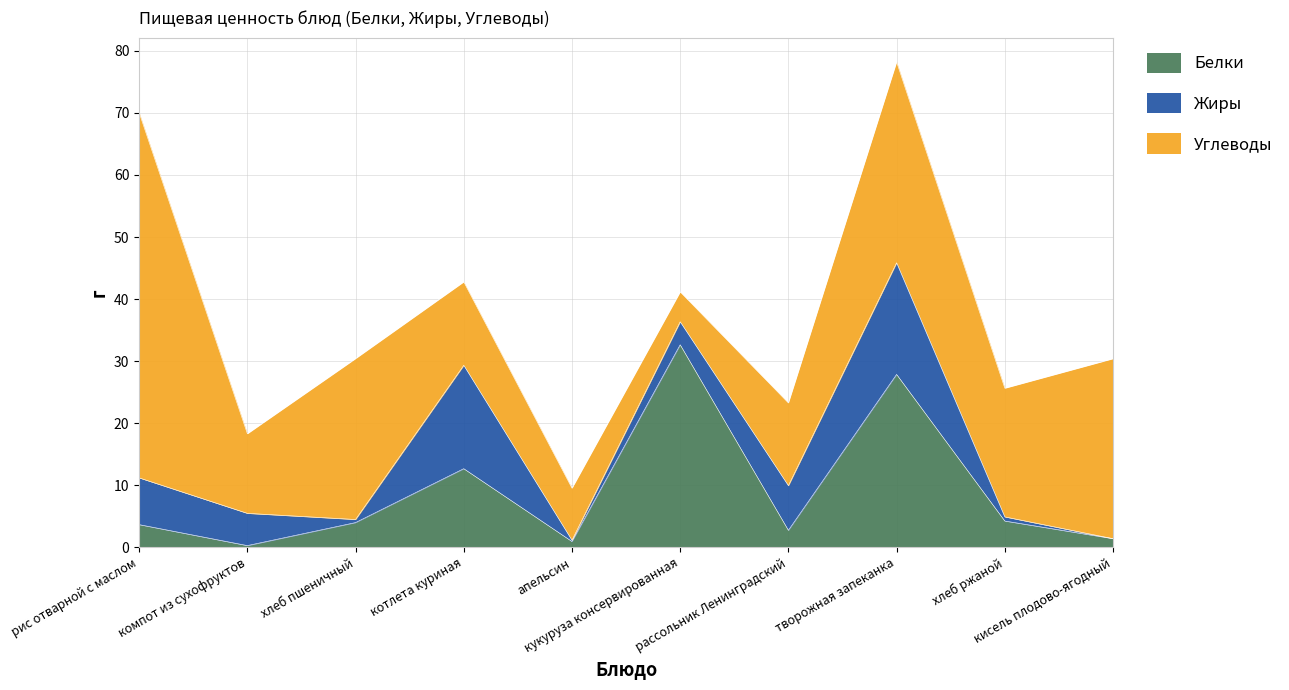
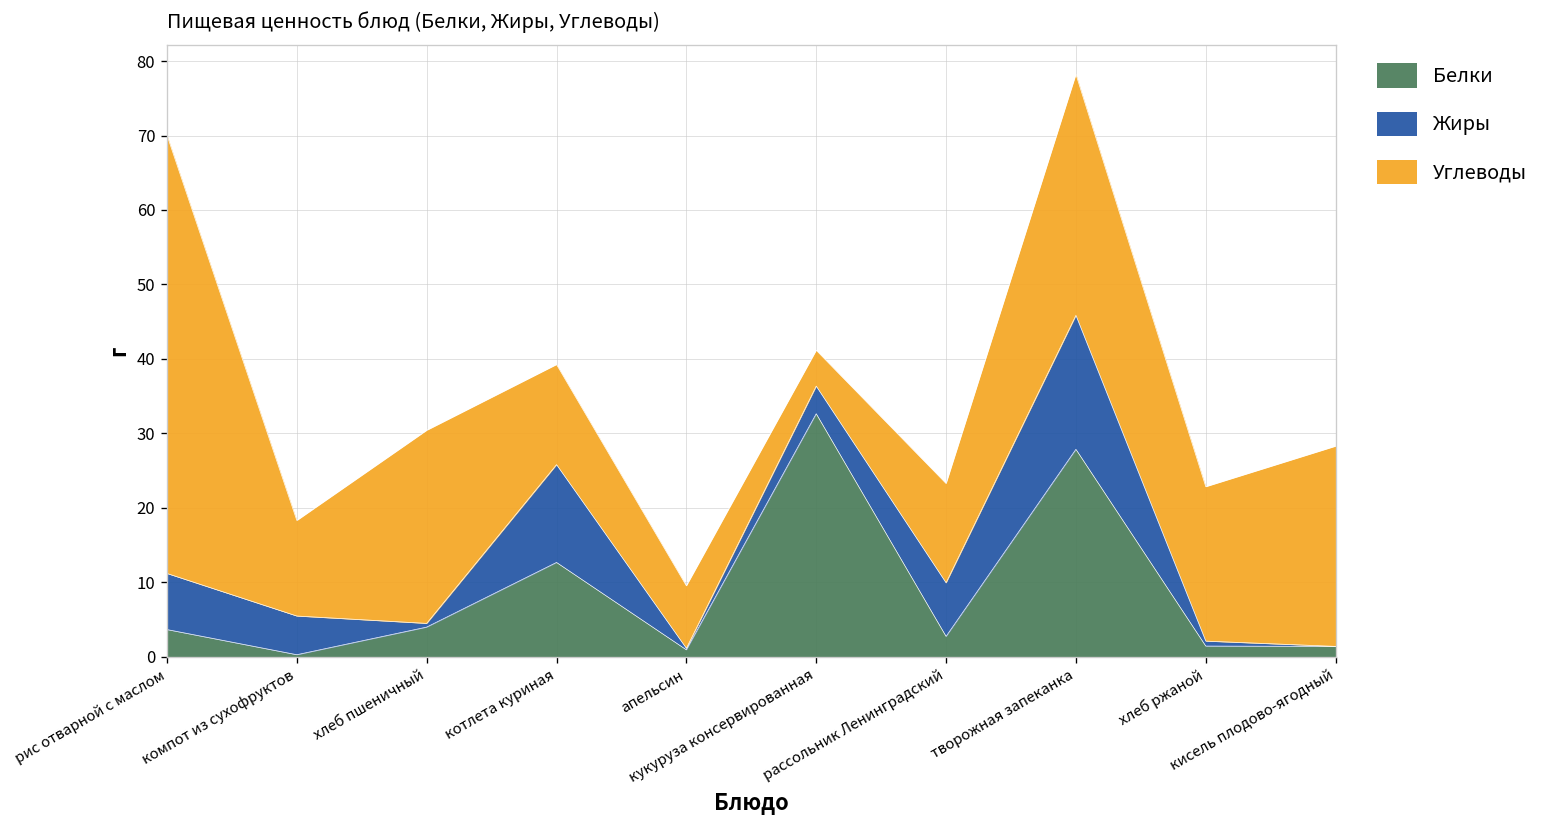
  {
    "Белки": {
      "рис отварной с маслом": 4,
      "компот из сухофруктов": 0,
      "хлеб пшеничный": 4,
      "котлета куриная": 13,
      "кукуруза консервированная": 33,
      "рассольник Ленинградский": 3,
      "творожная запеканка": 28,
-     "хлеб ржаной": 4
+     "хлеб ржаной": 1
    },
    "Жиры": {
      "рис отварной с маслом": 8,
      "компот из сухофруктов": 5,
      "хлеб пшеничный": 1,
-     "котлета куриная": 17,
+     "котлета куриная": 13,
      "кукуруза консервированная": 4,
      "рассольник Ленинградский": 7,
      "творожная запеканка": 18,
      "хлеб ржаной": 1
    },
    "Углеводы": {
      "рис отварной с маслом": 59,
      "компот из сухофруктов": 13,
      "хлеб пшеничный": 26,
      "котлета куриная": 13,
      "апельсин": 8,
      "кукуруза консервированная": 5,
      "рассольник Ленинградский": 13,
      "творожная запеканка": 32,
      "хлеб ржаной": 21,
-     "кисель плодово-ягодный": 29
+     "кисель плодово-ягодный": 27
    }
  }
